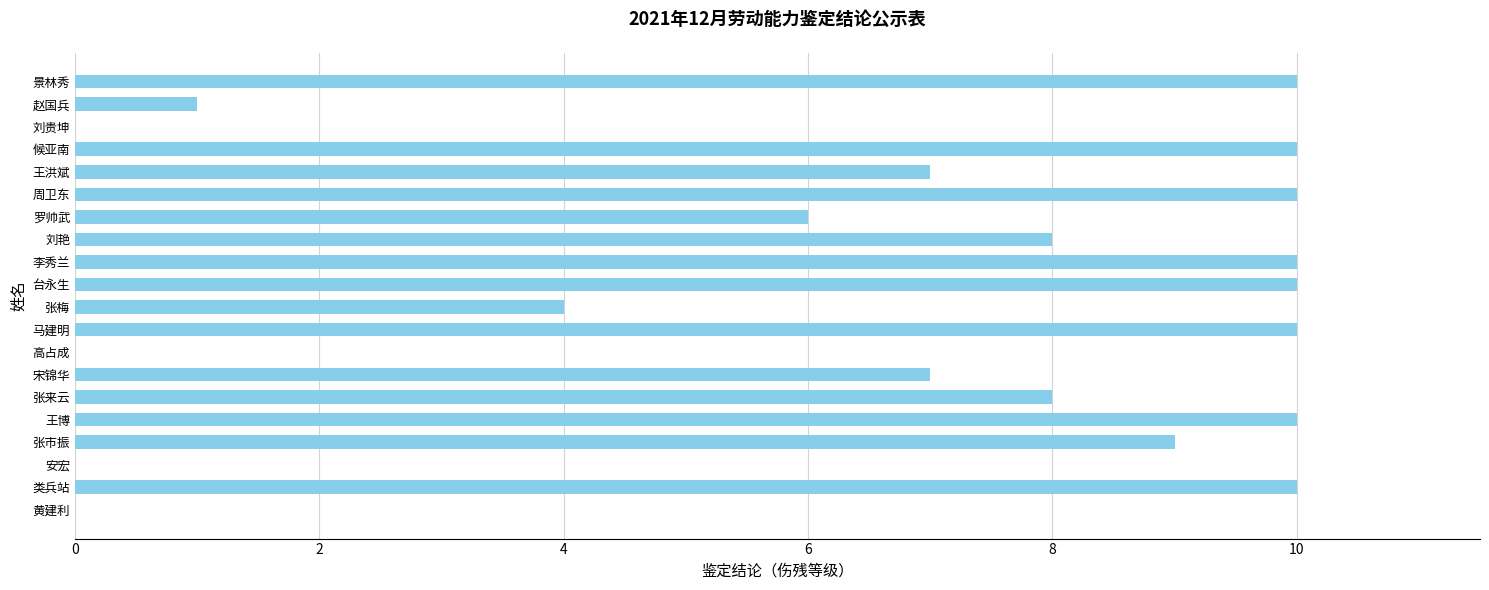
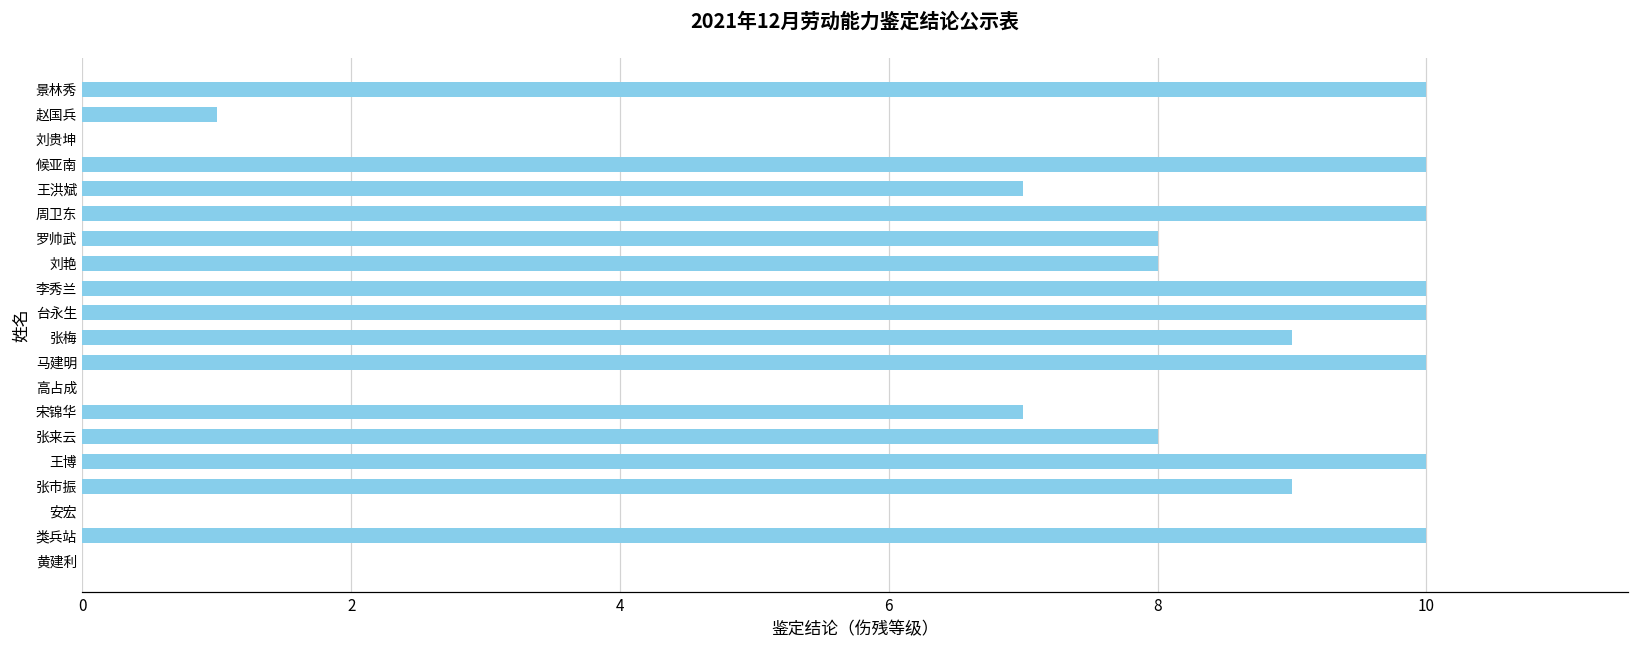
  {
    "景林秀": 10,
    "赵国兵": 1,
    "刘贵坤": 0,
    "候亚南": 10,
    "王洪斌": 7,
    "周卫东": 10,
-   "罗帅武": 6,
+   "罗帅武": 8,
    "刘艳": 8,
    "李秀兰": 10,
    "台永生": 10,
-   "张梅": 4,
+   "张梅": 9,
    "马建明": 10,
    "高占成": 0,
    "宋锦华": 7,
    "张来云": 8,
    "王博": 10,
    "张市振": 9,
    "安宏": 0,
    "类兵站": 10,
    "黄建利": 0
  }
